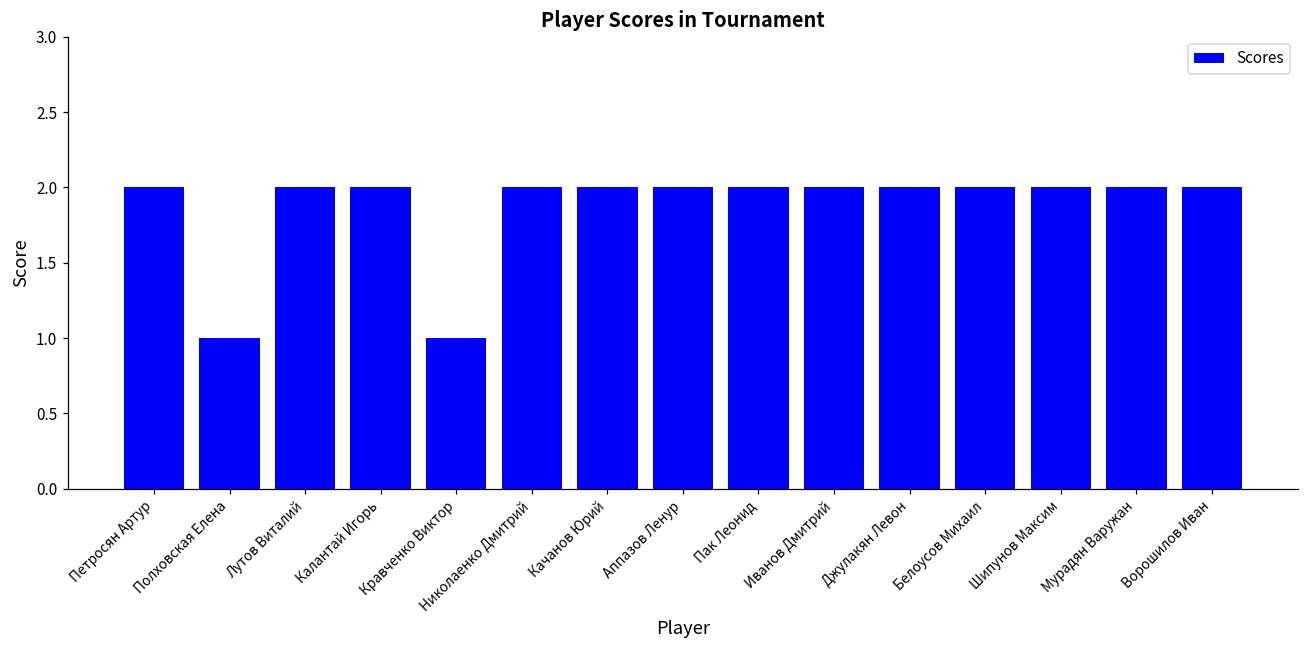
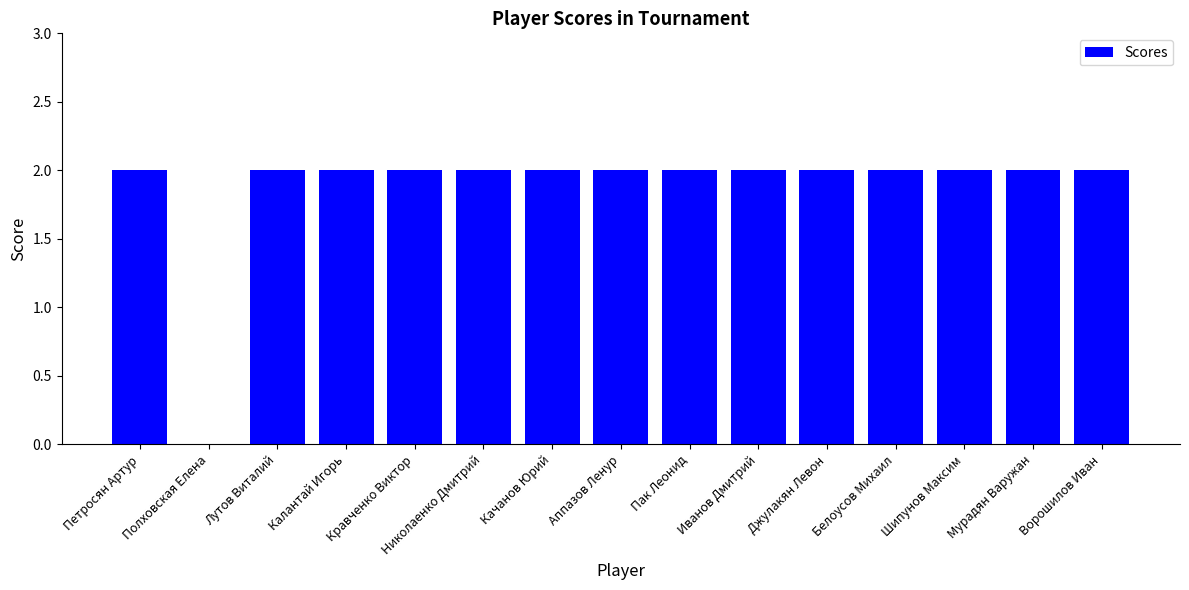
  {
    "Петросян Артур": 2,
-   "Полховская Елена": 1,
+   "Полховская Елена": 0,
    "Лутов Виталий": 2,
    "Калантай Игорь": 2,
-   "Кравченко Виктор": 1,
+   "Кравченко Виктор": 2,
    "Николаенко Дмитрий": 2,
    "Качанов Юрий": 2,
    "Аппазов Ленур": 2,
    "Пак Леонид": 2,
    "Иванов Дмитрий": 2,
    "Джулакян Левон": 2,
    "Белоусов Михаил": 2,
    "Шипунов Максим": 2,
    "Мурадян Варужан": 2,
    "Ворошилов Иван": 2
  }
